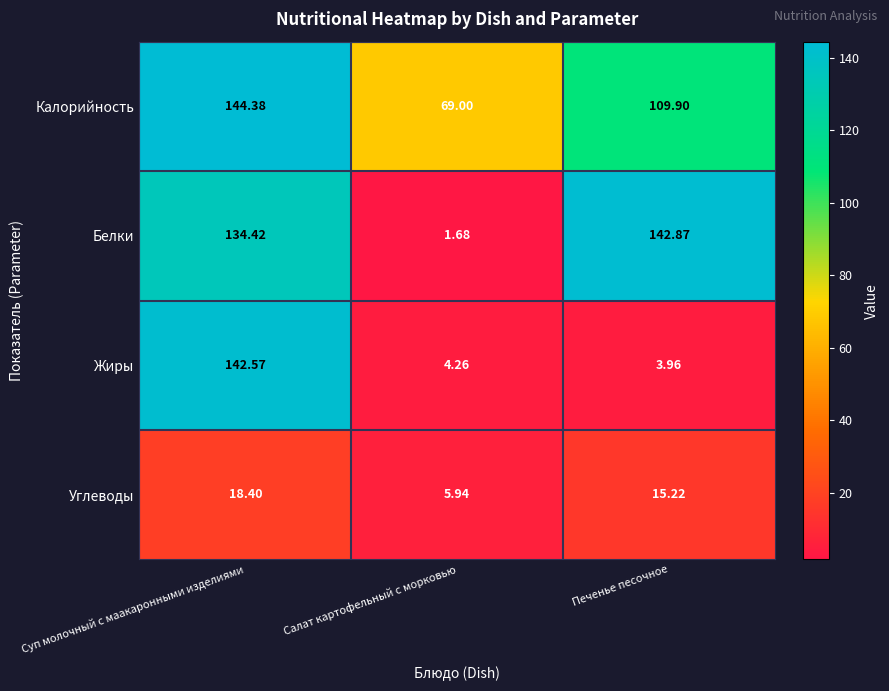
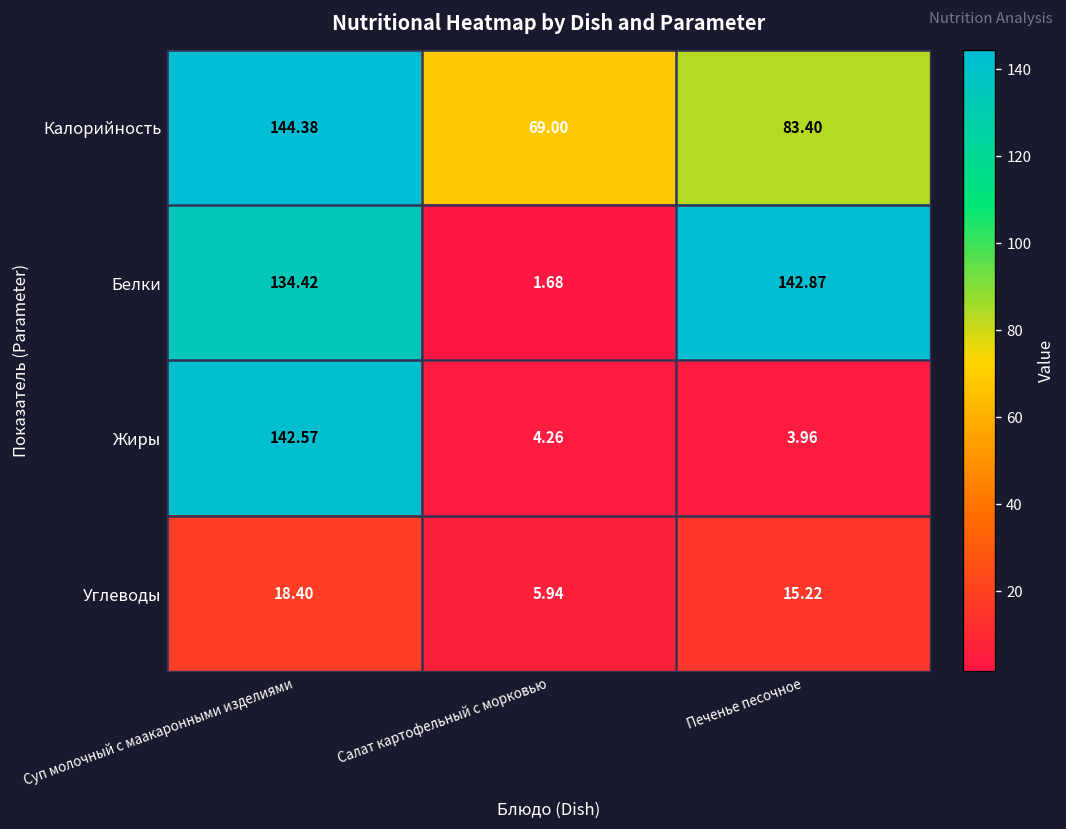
  {
    "Калорийность": {
      "Суп молочный с маакаронными изделиями": 144.38,
      "Салат картофельный с морковью": 69.00,
-     "Печенье песочное": 109.90
+     "Печенье песочное": 83.40
    },
    "Белки": {
      "Суп молочный с маакаронными изделиями": 134.42,
      "Салат картофельный с морковью": 1.68,
      "Печенье песочное": 142.87
    },
    "Жиры": {
      "Суп молочный с маакаронными изделиями": 142.57,
      "Салат картофельный с морковью": 4.26,
      "Печенье песочное": 3.96
    },
    "Углеводы": {
      "Суп молочный с маакаронными изделиями": 18.40,
      "Салат картофельный с морковью": 5.94,
      "Печенье песочное": 15.22
    }
  }
